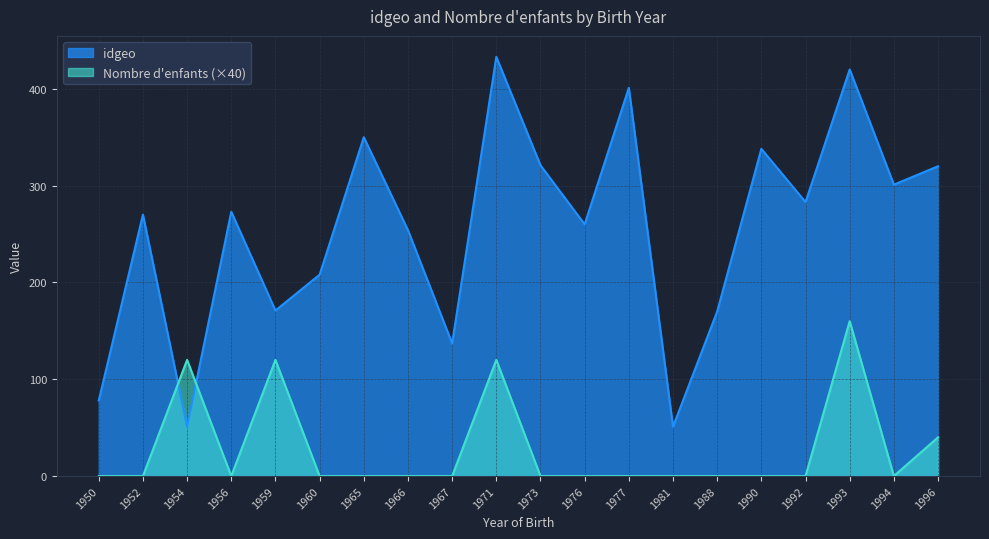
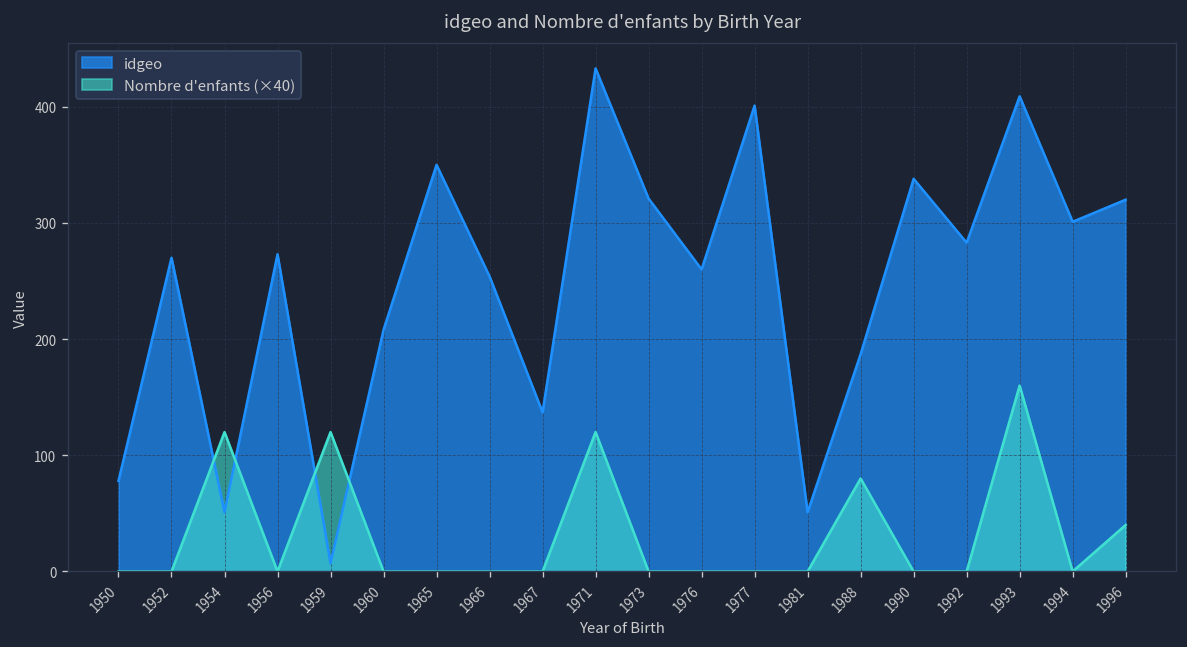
  {
    "idgeo": {
      "1950": 80,
      "1952": 270,
      "1954": 50,
      "1956": 270,
-     "1959": 170,
+     "1959": 10,
      "1960": 210,
      "1965": 350,
      "1966": 250,
      "1967": 140,
      "1971": 430,
      "1973": 320,
      "1976": 260,
      "1977": 400,
      "1981": 50,
-     "1988": 170,
+     "1988": 190,
      "1990": 340,
      "1992": 280,
-     "1993": 420,
+     "1993": 410,
      "1994": 300,
      "1996": 320
    },
    "Nombre d'enfants (×40)": {
      "1950": 0,
      "1952": 0,
      "1954": 120,
      "1956": 0,
      "1959": 120,
      "1960": 0,
      "1965": 0,
      "1966": 0,
      "1967": 0,
      "1971": 120,
      "1973": 0,
      "1976": 0,
      "1977": 0,
      "1981": 0,
-     "1988": 0,
+     "1988": 80,
      "1990": 0,
      "1992": 0,
      "1993": 160,
      "1994": 0,
      "1996": 40
    }
  }
